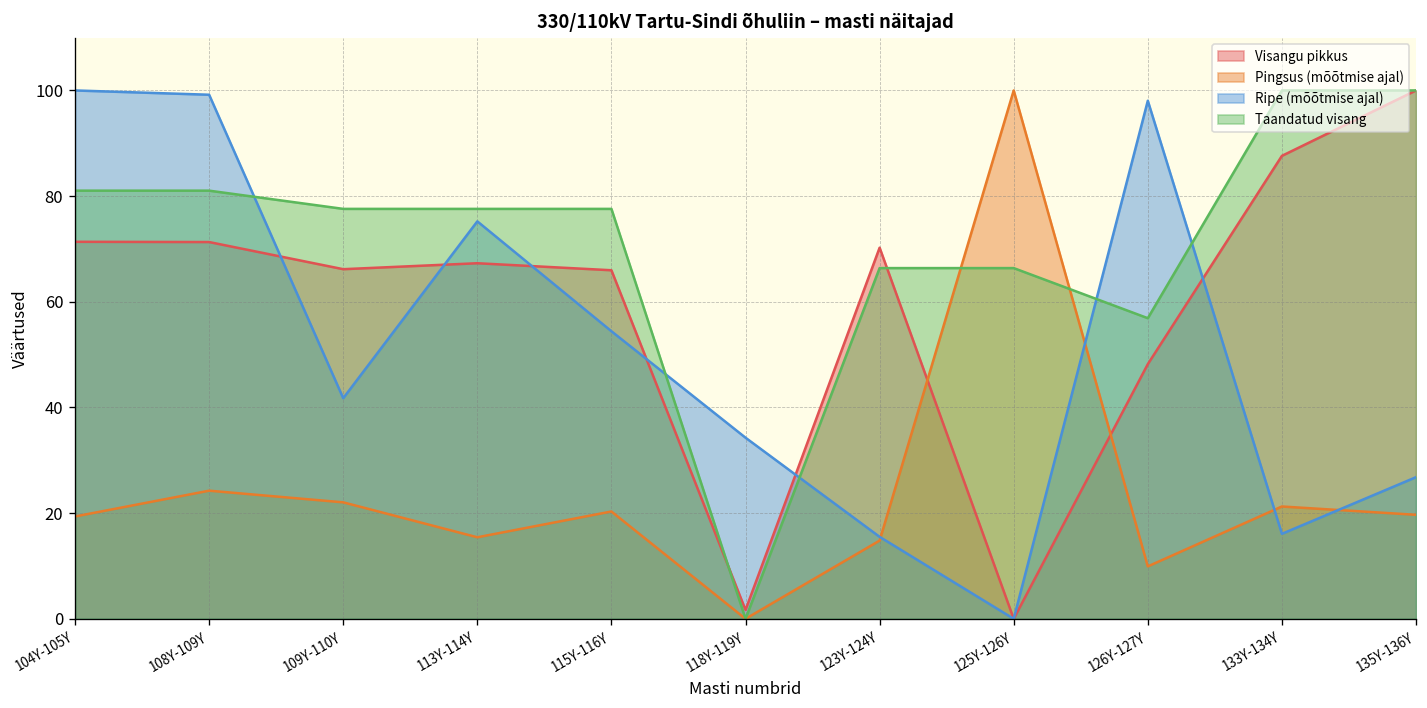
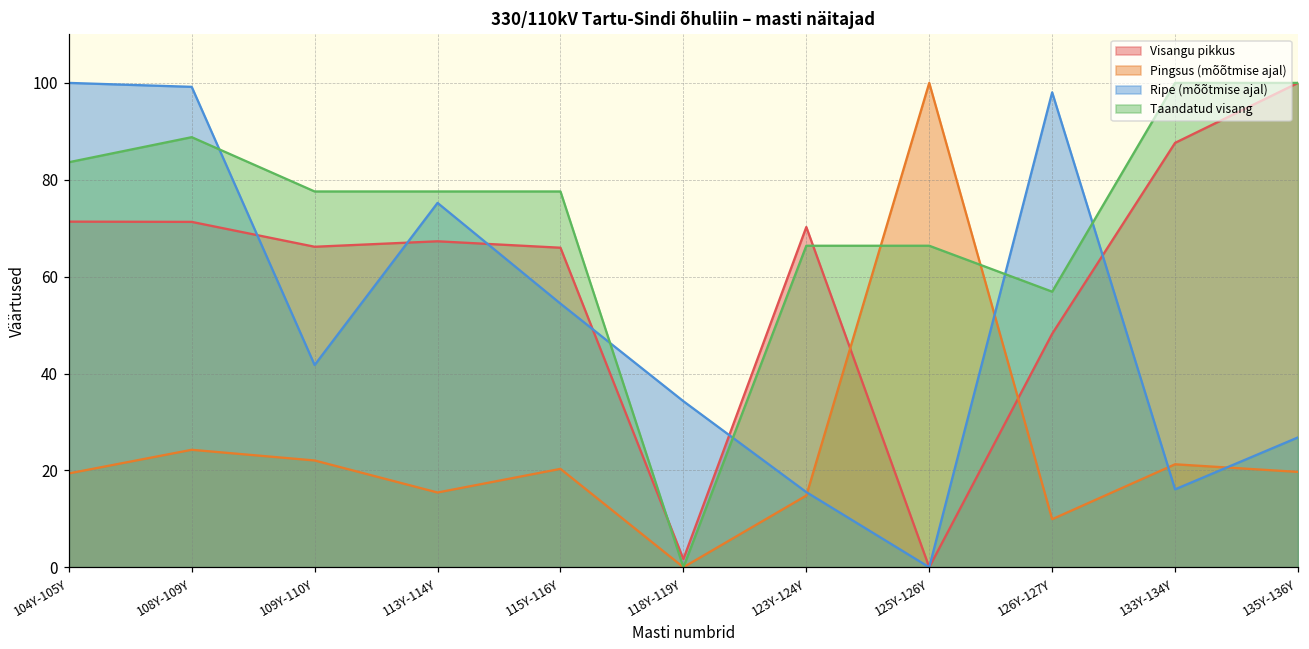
  {
    "Ripe (mõõtmise ajal)": {
      "104Y-105Y": 100,
      "108Y-109Y": 99,
      "109Y-110Y": 42,
      "113Y-114Y": 75,
      "115Y-116Y": 54,
      "118Y-119Y": 34,
      "123Y-124Y": 16,
      "126Y-127Y": 98,
      "133Y-134Y": 16,
      "135Y-136Y": 27
    },
    "Taandatud visang": {
-     "104Y-105Y": 81,
-     "108Y-109Y": 81,
+     "104Y-105Y": 84,
+     "108Y-109Y": 89,
      "109Y-110Y": 78,
      "113Y-114Y": 78,
      "115Y-116Y": 78,
      "123Y-124Y": 66,
      "125Y-126Y": 66,
      "126Y-127Y": 57
    }
  }
